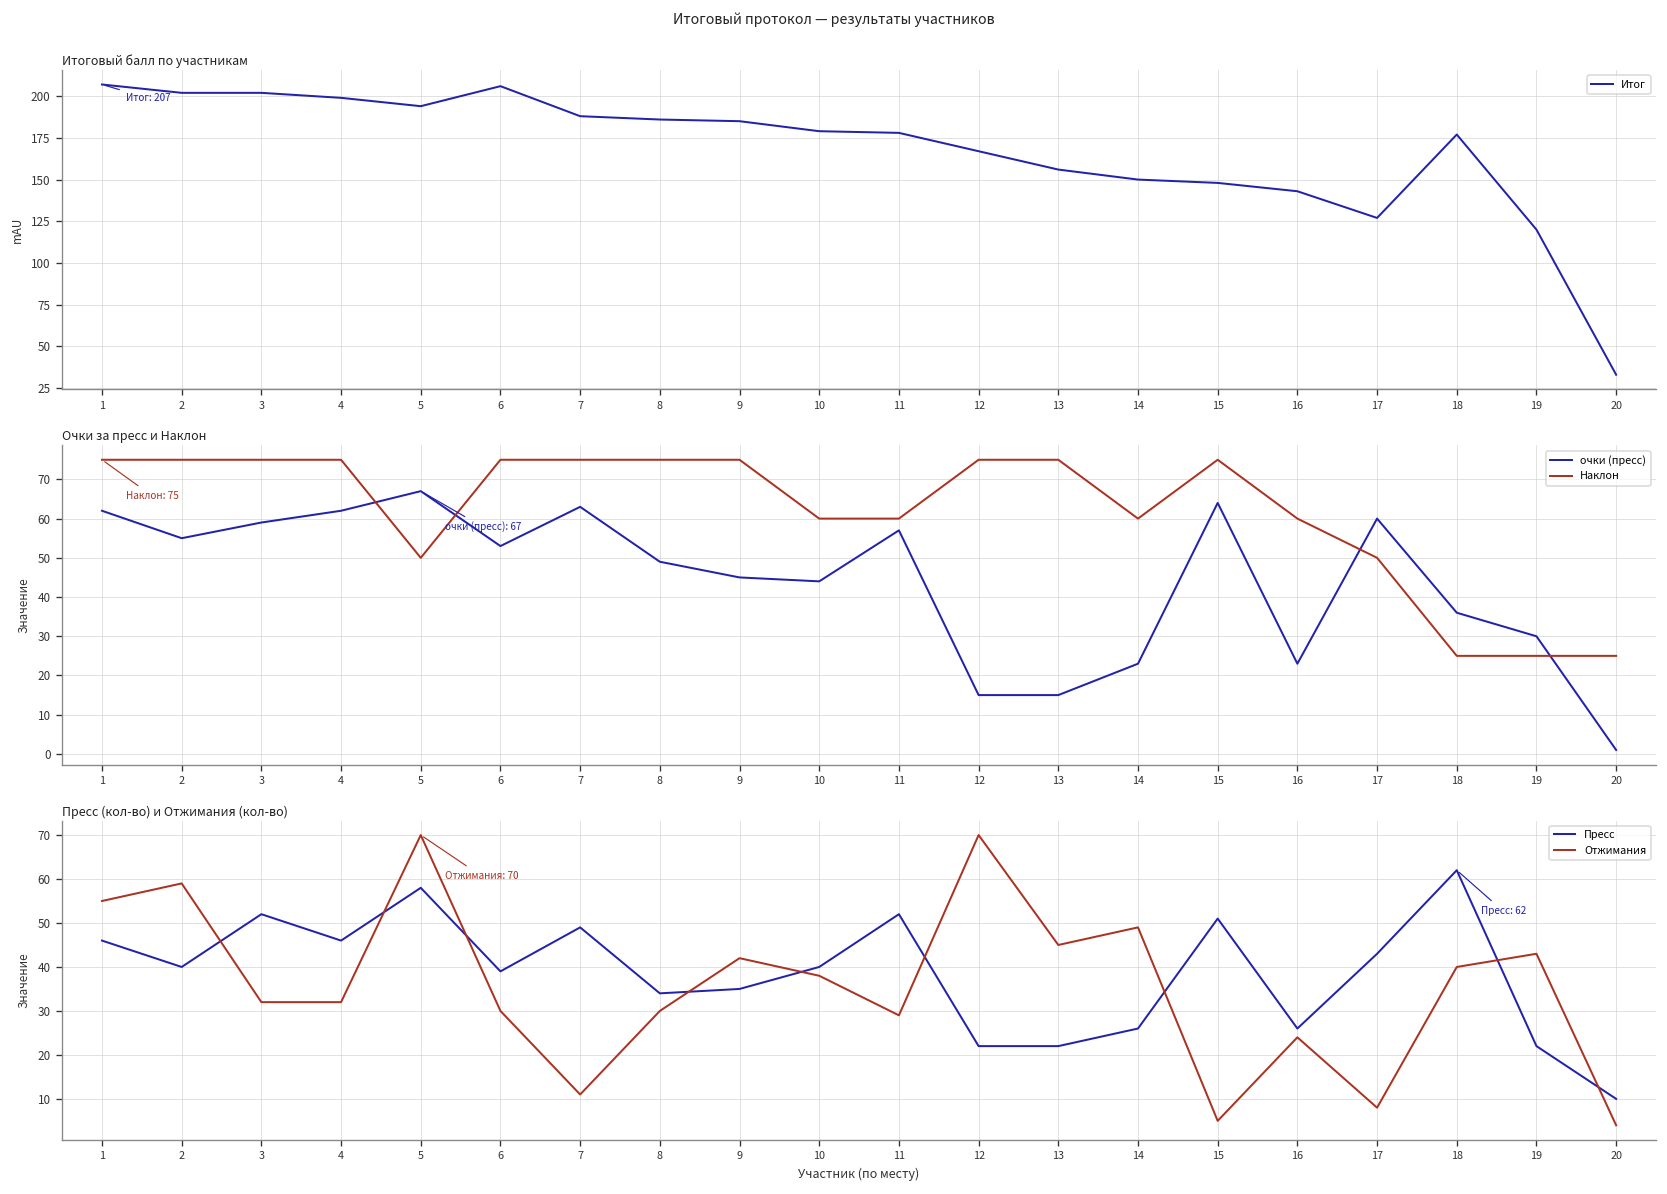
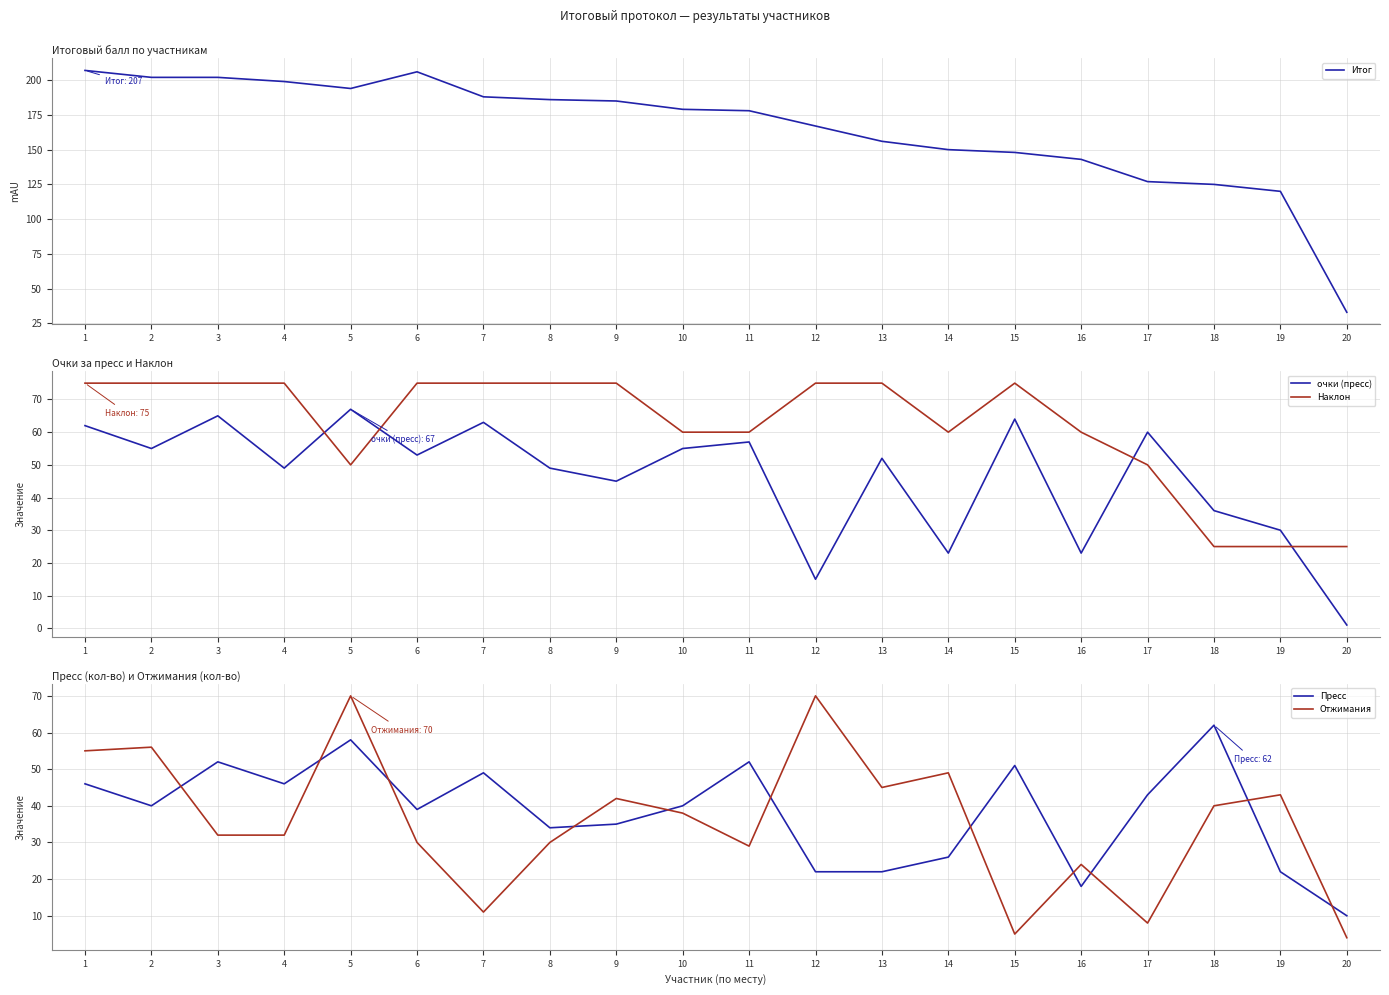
  {
    "Итоговый балл по участникам": {
      "2": 202,
      "3": 202,
      "4": 199,
      "5": 194,
      "6": 206,
      "7": 188,
      "8": 186,
      "9": 185,
      "10": 179,
      "11": 178,
      "12": 167,
      "13": 156,
      "14": 150,
      "15": 148,
      "16": 143,
      "17": 127,
-     "18": 177,
+     "18": 125,
      "19": 120,
      "20": 33
    },
    "Очки за пресс и Наклон": {
      "очки (пресс)": {
        "1": 62,
        "2": 55,
-       "3": 59,
-       "4": 62,
+       "3": 65,
+       "4": 49,
        "6": 53,
        "7": 63,
        "8": 49,
        "9": 45,
-       "10": 44,
+       "10": 55,
        "11": 57,
        "12": 15,
-       "13": 15,
+       "13": 52,
        "14": 23,
        "15": 64,
        "16": 23,
        "17": 60,
        "18": 36,
        "19": 30,
        "20": 1
      },
      "Наклон": {
        "1": 75,
        "2": 75
      }
    },
    "Пресс (кол-во) и Отжимания (кол-во)": {
      "Пресс": {
        "1": 46,
        "2": 40,
        "3": 52,
        "4": 46,
        "5": 58,
        "6": 39,
        "7": 49,
        "8": 34,
        "9": 35,
        "10": 40,
        "11": 52,
        "12": 22,
        "13": 22,
        "14": 26,
        "15": 51,
-       "16": 26,
+       "16": 18,
        "17": 43,
        "19": 22,
        "20": 10
      },
      "Отжимания": {
        "1": 55,
-       "2": 59,
+       "2": 56,
        "3": 32,
        "4": 32,
        "6": 30,
        "7": 11,
        "8": 30,
        "9": 42,
        "10": 38,
        "11": 29,
        "12": 70,
        "13": 45,
        "14": 49,
        "15": 5,
        "16": 24,
        "17": 8,
        "18": 40,
        "19": 43,
        "20": 4
      }
    }
  }
